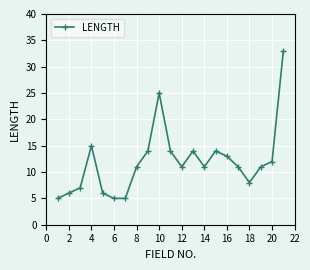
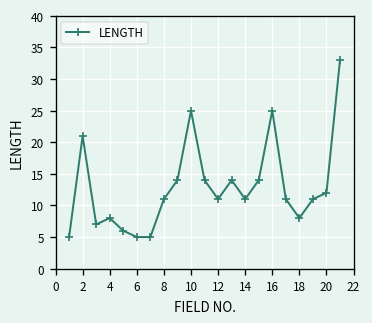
  {
-   "2": 6,
-   "4": 15,
+   "2": 21,
+   "4": 8,
    "6": 5,
    "8": 11,
    "10": 25,
    "12": 11,
    "14": 11,
-   "16": 13,
+   "16": 25,
    "18": 8,
    "20": 12
  }
